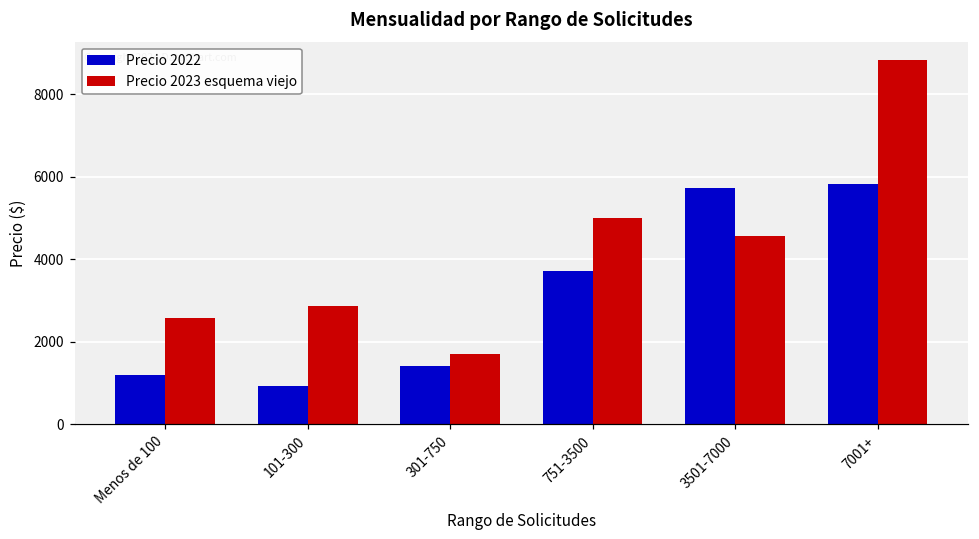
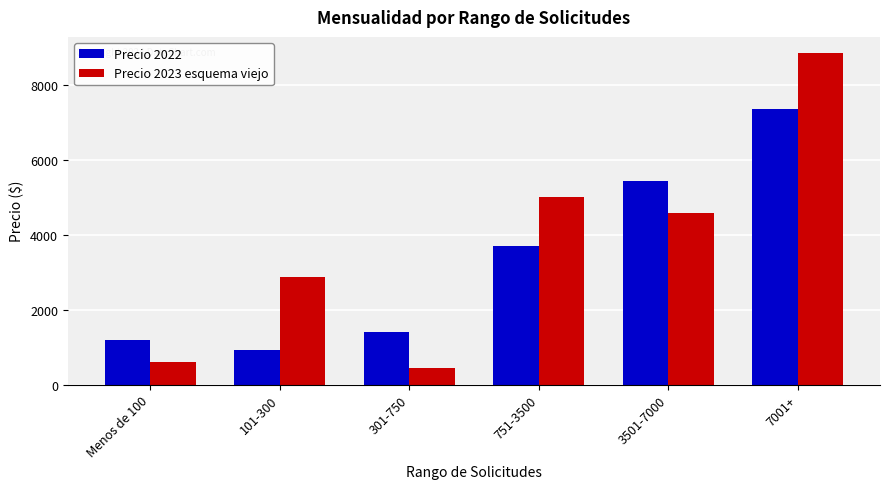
  {
    "Precio 2022": {
      "Menos de 100": 1200,
      "101-300": 900,
      "301-750": 1400,
      "751-3500": 3700,
-     "3501-7000": 5700,
-     "7001+": 5800
+     "3501-7000": 5400,
+     "7001+": 7400
    },
    "Precio 2023 esquema viejo": {
-     "Menos de 100": 2600,
+     "Menos de 100": 600,
      "101-300": 2900,
-     "301-750": 1700,
+     "301-750": 500,
      "751-3500": 5000,
      "3501-7000": 4600,
      "7001+": 8800
    }
  }
